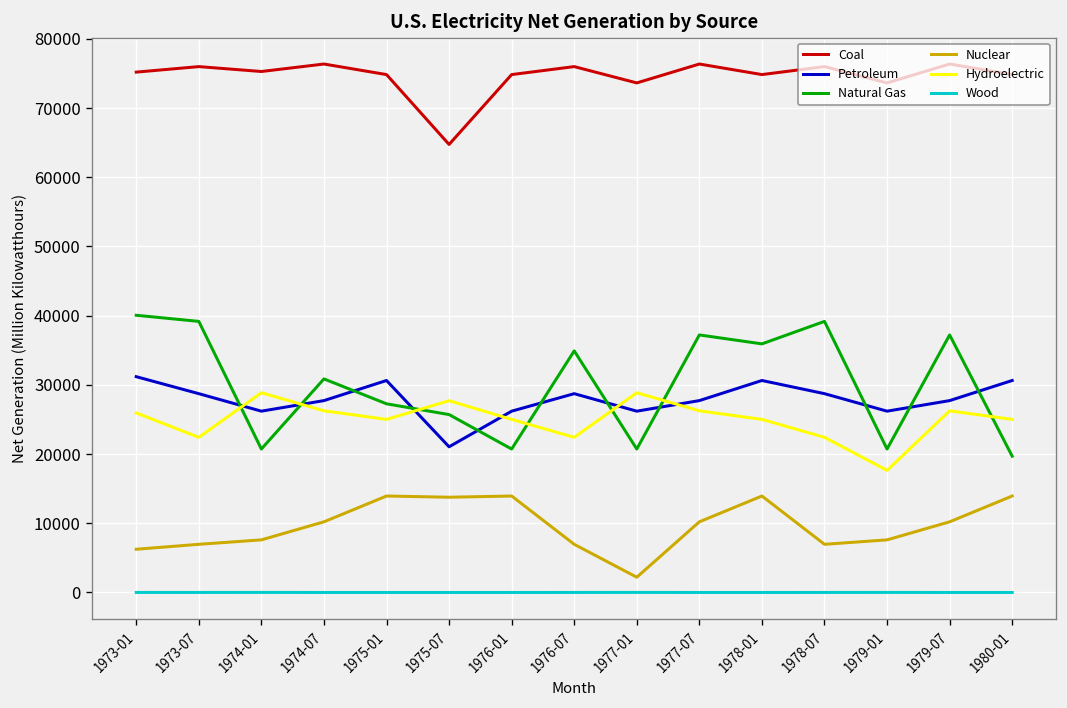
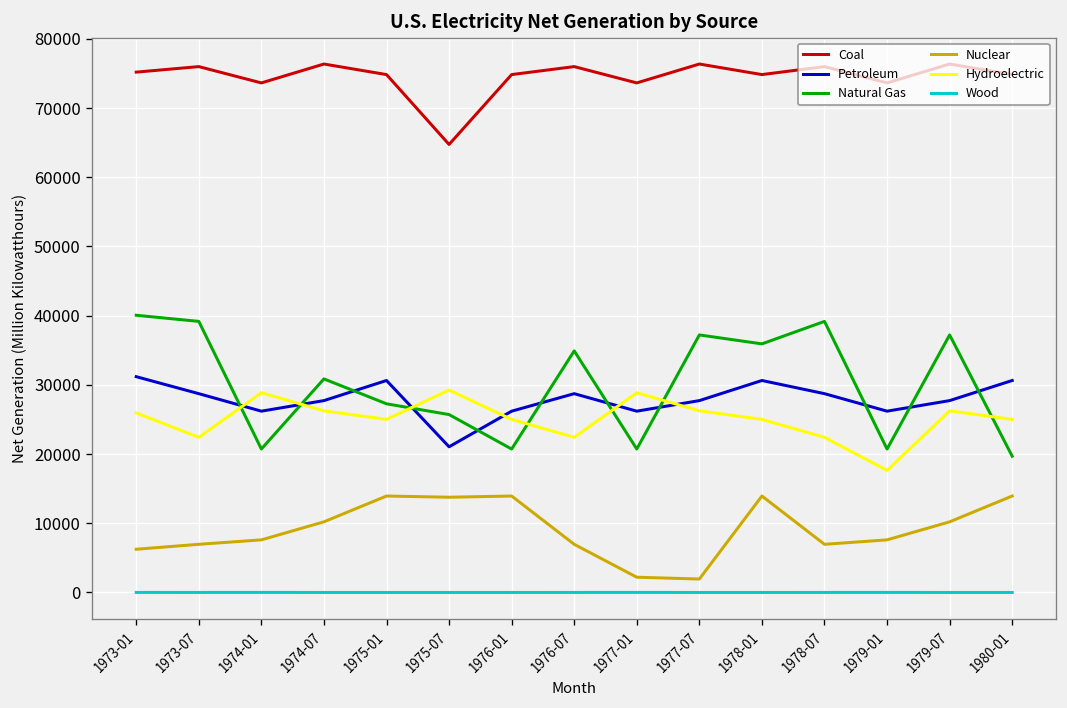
  {
    "Coal": {
      "1973-01": 75000,
      "1973-07": 76000,
-     "1974-01": 75000,
+     "1974-01": 74000,
      "1974-07": 76000,
      "1975-01": 75000,
      "1975-07": 65000,
      "1976-01": 75000,
      "1976-07": 76000,
      "1977-01": 74000,
      "1977-07": 76000,
      "1978-01": 75000
    },
    "Petroleum": {
      "1973-01": 31000,
      "1973-07": 29000,
      "1974-01": 26000,
      "1974-07": 28000,
      "1975-01": 31000,
      "1975-07": 21000,
      "1976-01": 26000,
      "1976-07": 29000,
      "1977-01": 26000,
      "1977-07": 28000,
      "1978-01": 31000,
      "1978-07": 29000,
      "1979-01": 26000,
      "1979-07": 28000,
      "1980-01": 31000
    },
    "Natural Gas": {
      "1973-01": 40000,
      "1973-07": 39000,
      "1974-01": 21000,
      "1974-07": 31000,
      "1975-01": 27000,
      "1975-07": 26000,
      "1976-01": 21000,
      "1976-07": 35000,
      "1977-01": 21000,
      "1977-07": 37000,
      "1978-01": 36000,
      "1978-07": 39000,
      "1979-01": 21000,
      "1979-07": 37000,
      "1980-01": 20000
    },
    "Nuclear": {
      "1973-01": 6000,
      "1973-07": 7000,
      "1974-01": 8000,
      "1974-07": 10000,
      "1975-01": 14000,
      "1975-07": 14000,
      "1976-01": 14000,
      "1976-07": 7000,
      "1977-01": 2000,
-     "1977-07": 10000,
+     "1977-07": 2000,
      "1978-01": 14000,
      "1978-07": 7000,
      "1979-01": 8000,
      "1979-07": 10000,
      "1980-01": 14000
    },
    "Hydroelectric": {
      "1973-01": 26000,
      "1973-07": 22000,
      "1974-01": 29000,
      "1974-07": 26000,
      "1975-01": 25000,
-     "1975-07": 28000,
+     "1975-07": 29000,
      "1976-01": 25000,
      "1976-07": 22000,
      "1977-01": 29000,
      "1977-07": 26000,
      "1978-01": 25000,
      "1978-07": 22000,
      "1979-01": 18000,
      "1979-07": 26000,
      "1980-01": 25000
    },
    "Wood": {
      "1973-01": 0,
      "1973-07": 0,
      "1974-01": 0,
      "1974-07": 0,
      "1975-01": 0,
      "1975-07": 0,
      "1976-01": 0,
      "1976-07": 0,
      "1977-01": 0,
      "1977-07": 0,
      "1978-01": 0,
      "1978-07": 0,
      "1979-01": 0,
      "1979-07": 0,
      "1980-01": 0
    }
  }
